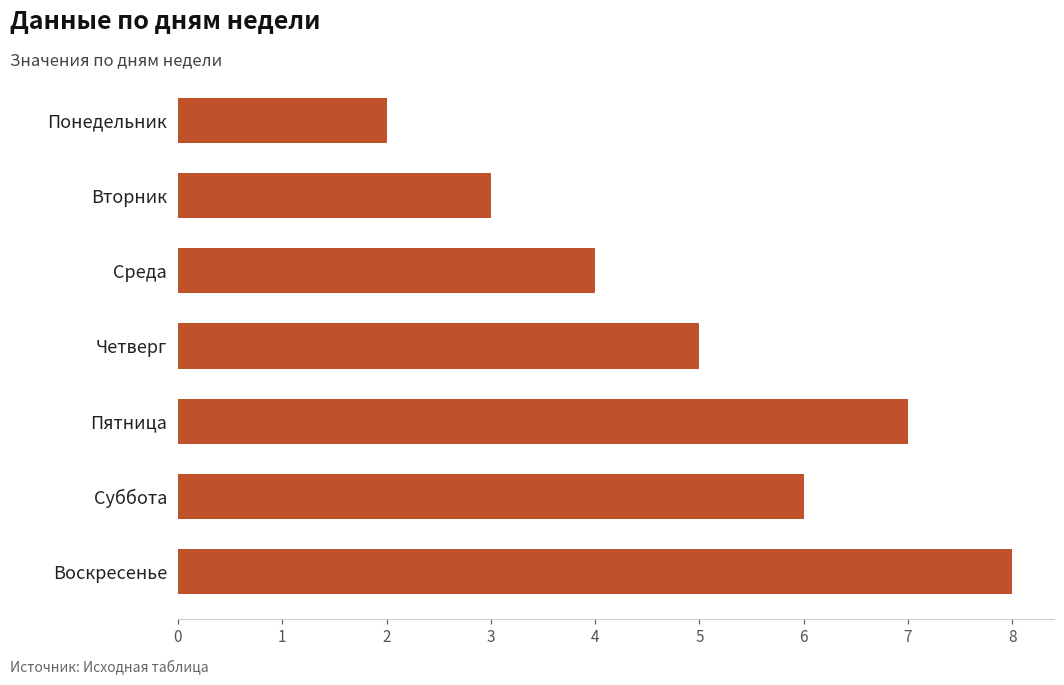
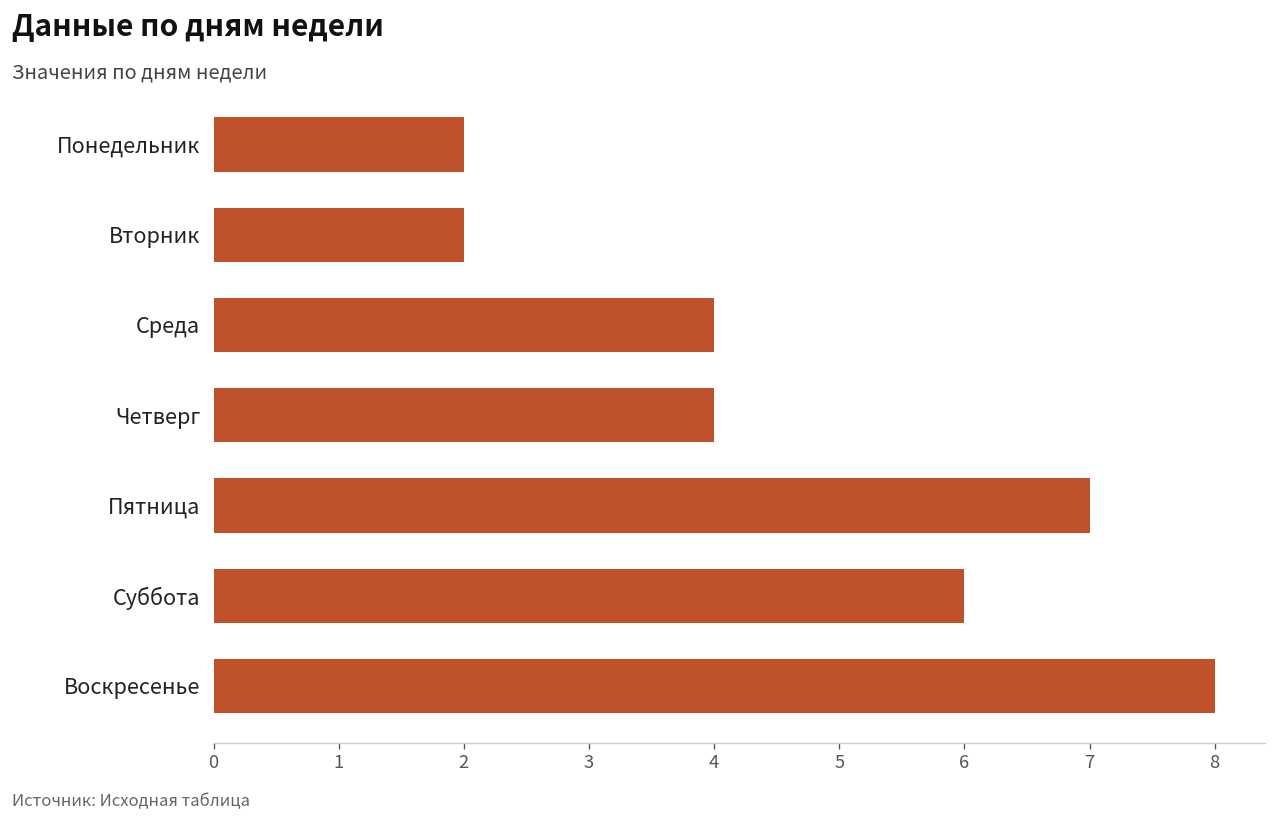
  {
    "Понедельник": 2,
-   "Вторник": 3,
+   "Вторник": 2,
    "Среда": 4,
-   "Четверг": 5,
+   "Четверг": 4,
    "Пятница": 7,
    "Суббота": 6,
    "Воскресенье": 8
  }
